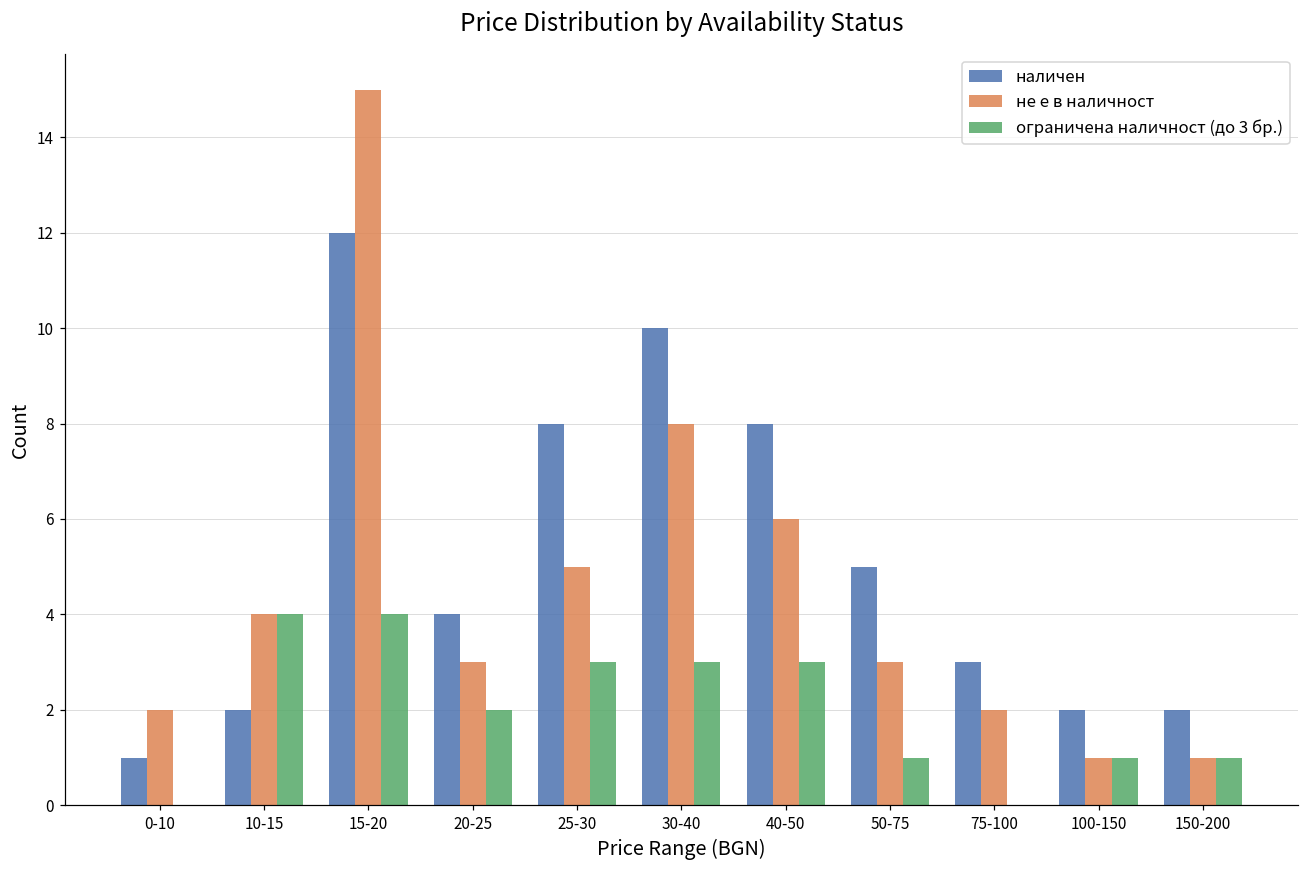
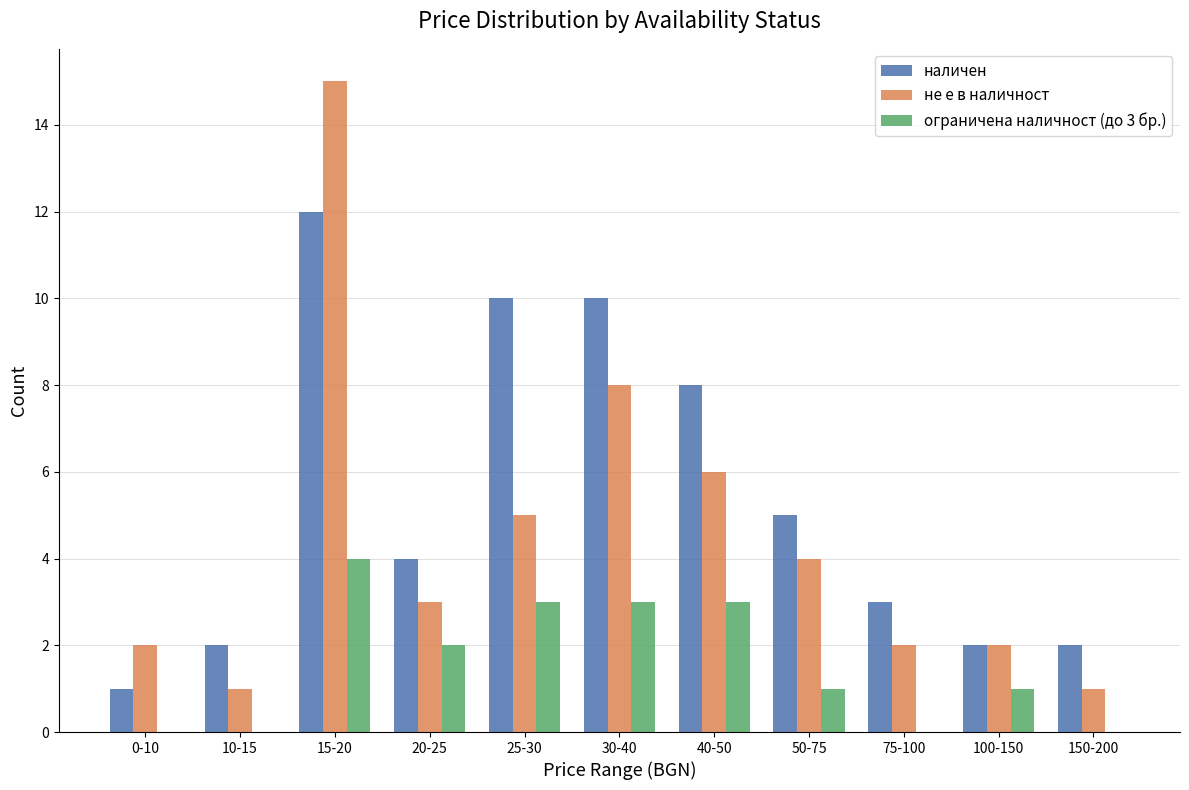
  {
    "наличен": {
      "0-10": 1,
      "10-15": 2,
      "15-20": 12,
      "20-25": 4,
-     "25-30": 8,
+     "25-30": 10,
      "30-40": 10,
      "40-50": 8,
      "50-75": 5,
      "75-100": 3,
      "100-150": 2,
      "150-200": 2
    },
    "не е в наличност": {
      "0-10": 2,
-     "10-15": 4,
+     "10-15": 1,
      "15-20": 15,
      "20-25": 3,
      "25-30": 5,
      "30-40": 8,
      "40-50": 6,
-     "50-75": 3,
+     "50-75": 4,
      "75-100": 2,
-     "100-150": 1,
+     "100-150": 2,
      "150-200": 1
    },
    "ограничена наличност (до 3 бр.)": {
      "0-10": 0,
-     "10-15": 4,
+     "10-15": 0,
      "15-20": 4,
      "20-25": 2,
      "25-30": 3,
      "30-40": 3,
      "40-50": 3,
      "50-75": 1,
      "75-100": 0,
      "100-150": 1,
-     "150-200": 1
+     "150-200": 0
    }
  }
